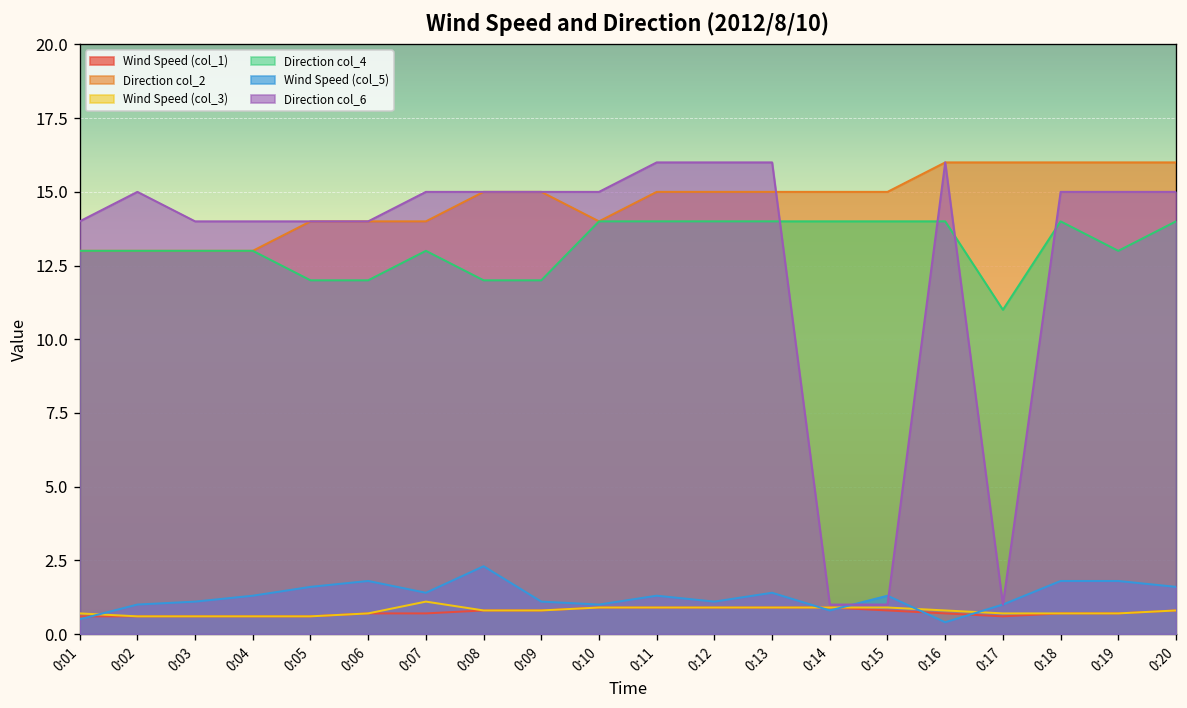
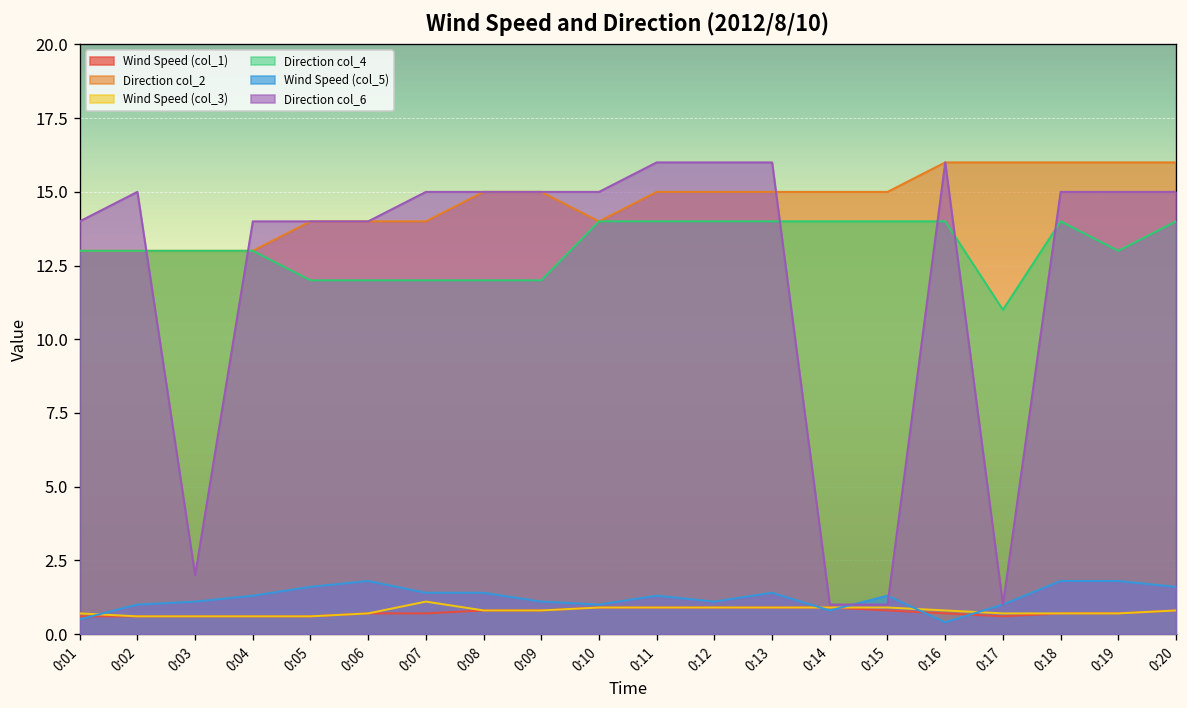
  {
    "Wind Speed (col_3)": {
      "0:07": 1.1
    },
    "Direction col_4": {
      "0:05": 12,
      "0:06": 12,
-     "0:07": 13,
+     "0:07": 12,
      "0:08": 12,
      "0:09": 12,
      "0:11": 14,
      "0:12": 14,
      "0:13": 14,
      "0:14": 14,
      "0:15": 14,
      "0:16": 14,
      "0:17": 11,
      "0:18": 14,
      "0:19": 13,
      "0:20": 14
    },
    "Wind Speed (col_5)": {
      "0:02": 1.0,
      "0:03": 1.1,
      "0:04": 1.3,
      "0:05": 1.6,
      "0:06": 1.8,
      "0:07": 1.4,
-     "0:08": 2.3,
+     "0:08": 1.4,
      "0:09": 1.1,
      "0:11": 1.3,
      "0:12": 1.1,
      "0:13": 1.4,
      "0:15": 1.3,
      "0:16": 0.4,
      "0:18": 1.8,
      "0:19": 1.8,
      "0:20": 1.6
    },
    "Direction col_6": {
      "0:01": 14,
      "0:02": 15,
-     "0:03": 14,
+     "0:03": 2,
      "0:04": 14,
      "0:07": 15,
      "0:10": 15,
      "0:11": 16,
      "0:12": 16,
      "0:13": 16,
      "0:18": 15,
      "0:19": 15,
      "0:20": 15
    }
  }
